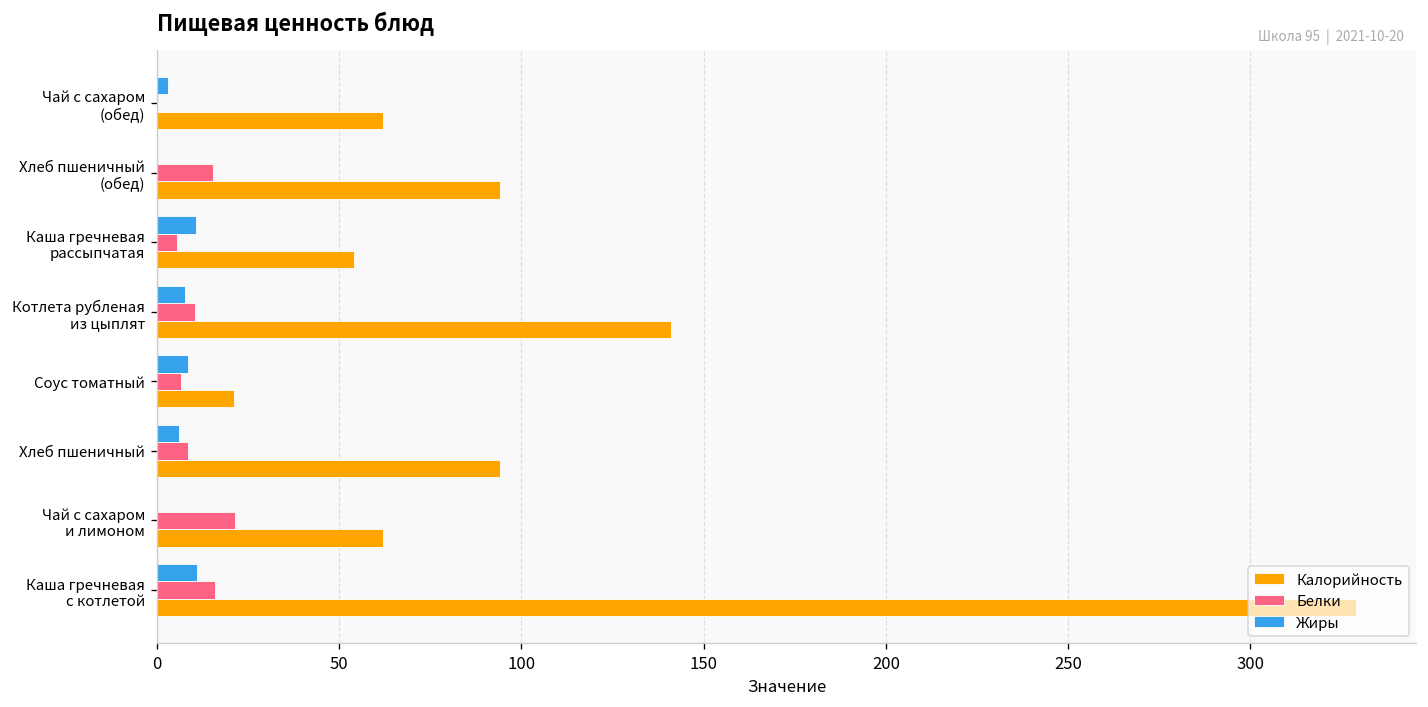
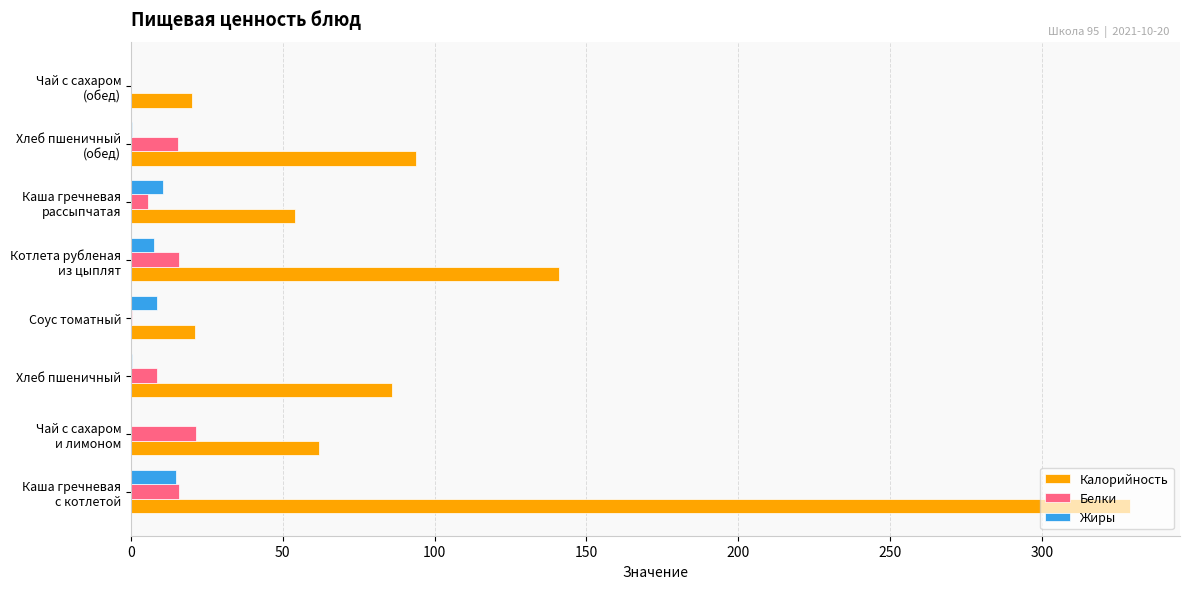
  {
    "Калорийность": {
-     "Чай с сахаром (обед)": 62,
+     "Чай с сахаром (обед)": 20,
      "Хлеб пшеничный (обед)": 94,
      "Каша гречневая рассыпчатая": 54,
      "Котлета рубленая из цыплят": 141,
      "Соус томатный": 21,
-     "Хлеб пшеничный": 94,
+     "Хлеб пшеничный": 86,
      "Чай с сахаром и лимоном": 62
    },
    "Белки": {
      "Хлеб пшеничный (обед)": 15,
      "Каша гречневая рассыпчатая": 6,
-     "Котлета рубленая из цыплят": 10,
-     "Соус томатный": 7,
+     "Котлета рубленая из цыплят": 16,
+     "Соус томатный": 0,
      "Хлеб пшеничный": 8,
      "Чай с сахаром и лимоном": 22,
      "Каша гречневая с котлетой": 16
    },
    "Жиры": {
-     "Чай с сахаром (обед)": 3,
+     "Чай с сахаром (обед)": 0,
      "Каша гречневая рассыпчатая": 11,
      "Котлета рубленая из цыплят": 8,
      "Соус томатный": 8,
-     "Хлеб пшеничный": 6,
-     "Каша гречневая с котлетой": 11
+     "Хлеб пшеничный": 0,
+     "Каша гречневая с котлетой": 15
    }
  }
